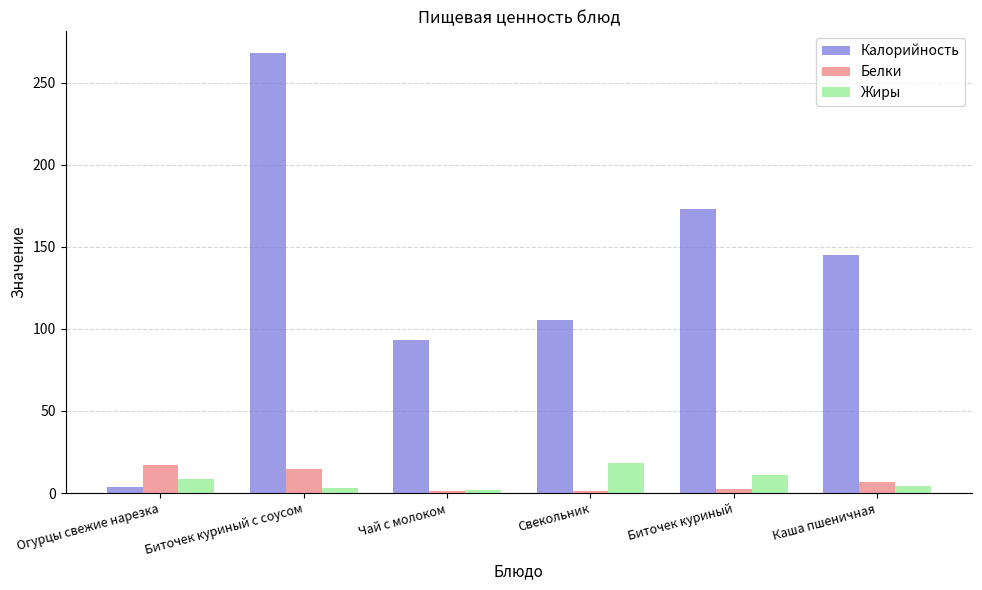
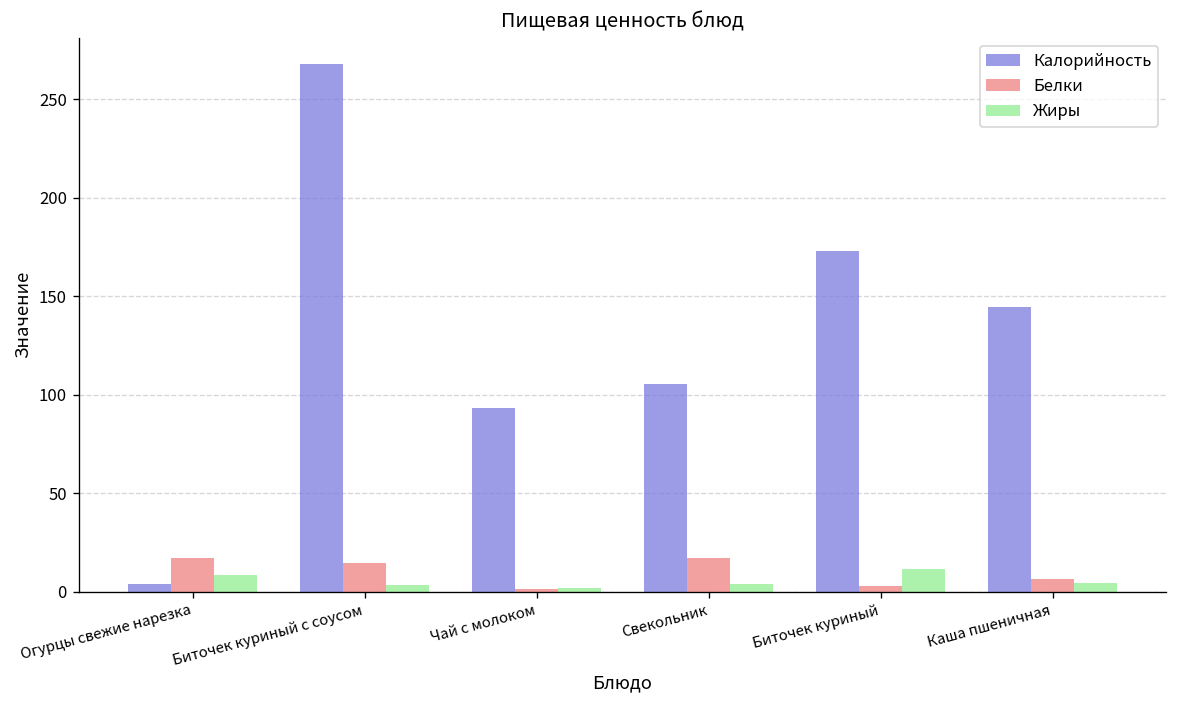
  {
    "Калорийность": {
      "Огурцы свежие нарезка": 4,
      "Биточек куриный с соусом": 268,
      "Чай с молоком": 93,
      "Свекольник": 106,
      "Биточек куриный": 173,
      "Каша пшеничная": 145
    },
    "Белки": {
      "Огурцы свежие нарезка": 17,
      "Биточек куриный с соусом": 14,
-     "Свекольник": 1,
+     "Свекольник": 17,
      "Биточек куриный": 3,
      "Каша пшеничная": 7
    },
    "Жиры": {
      "Огурцы свежие нарезка": 8,
      "Биточек куриный с соусом": 3,
      "Чай с молоком": 2,
-     "Свекольник": 19,
+     "Свекольник": 4,
      "Биточек куриный": 11,
      "Каша пшеничная": 4
    }
  }
